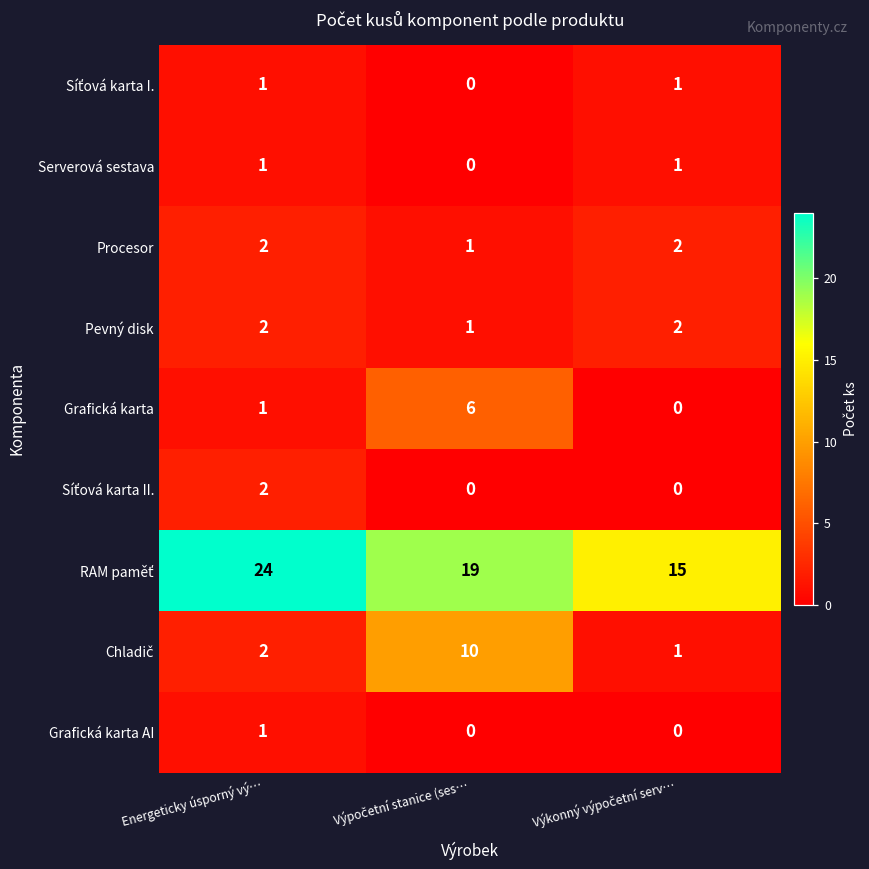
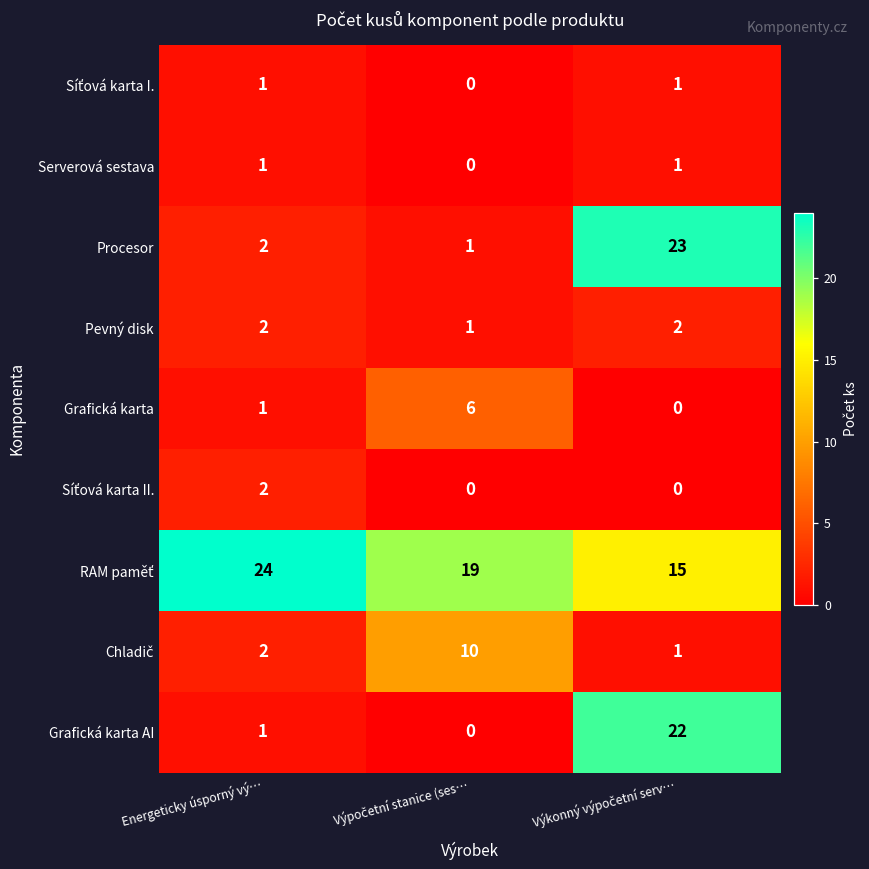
  {
    "Síťová karta I.": {
      "Energeticky úsporný vý…": 1,
      "Výpočetní stanice (ses…": 0,
      "Výkonný výpočetní serv…": 1
    },
    "Serverová sestava": {
      "Energeticky úsporný vý…": 1,
      "Výpočetní stanice (ses…": 0,
      "Výkonný výpočetní serv…": 1
    },
    "Procesor": {
      "Energeticky úsporný vý…": 2,
      "Výpočetní stanice (ses…": 1,
-     "Výkonný výpočetní serv…": 2
+     "Výkonný výpočetní serv…": 23
    },
    "Pevný disk": {
      "Energeticky úsporný vý…": 2,
      "Výpočetní stanice (ses…": 1,
      "Výkonný výpočetní serv…": 2
    },
    "Grafická karta": {
      "Energeticky úsporný vý…": 1,
      "Výpočetní stanice (ses…": 6,
      "Výkonný výpočetní serv…": 0
    },
    "Síťová karta II.": {
      "Energeticky úsporný vý…": 2,
      "Výpočetní stanice (ses…": 0,
      "Výkonný výpočetní serv…": 0
    },
    "RAM paměť": {
      "Energeticky úsporný vý…": 24,
      "Výpočetní stanice (ses…": 19,
      "Výkonný výpočetní serv…": 15
    },
    "Chladič": {
      "Energeticky úsporný vý…": 2,
      "Výpočetní stanice (ses…": 10,
      "Výkonný výpočetní serv…": 1
    },
    "Grafická karta AI": {
      "Energeticky úsporný vý…": 1,
      "Výpočetní stanice (ses…": 0,
-     "Výkonný výpočetní serv…": 0
+     "Výkonný výpočetní serv…": 22
    }
  }
